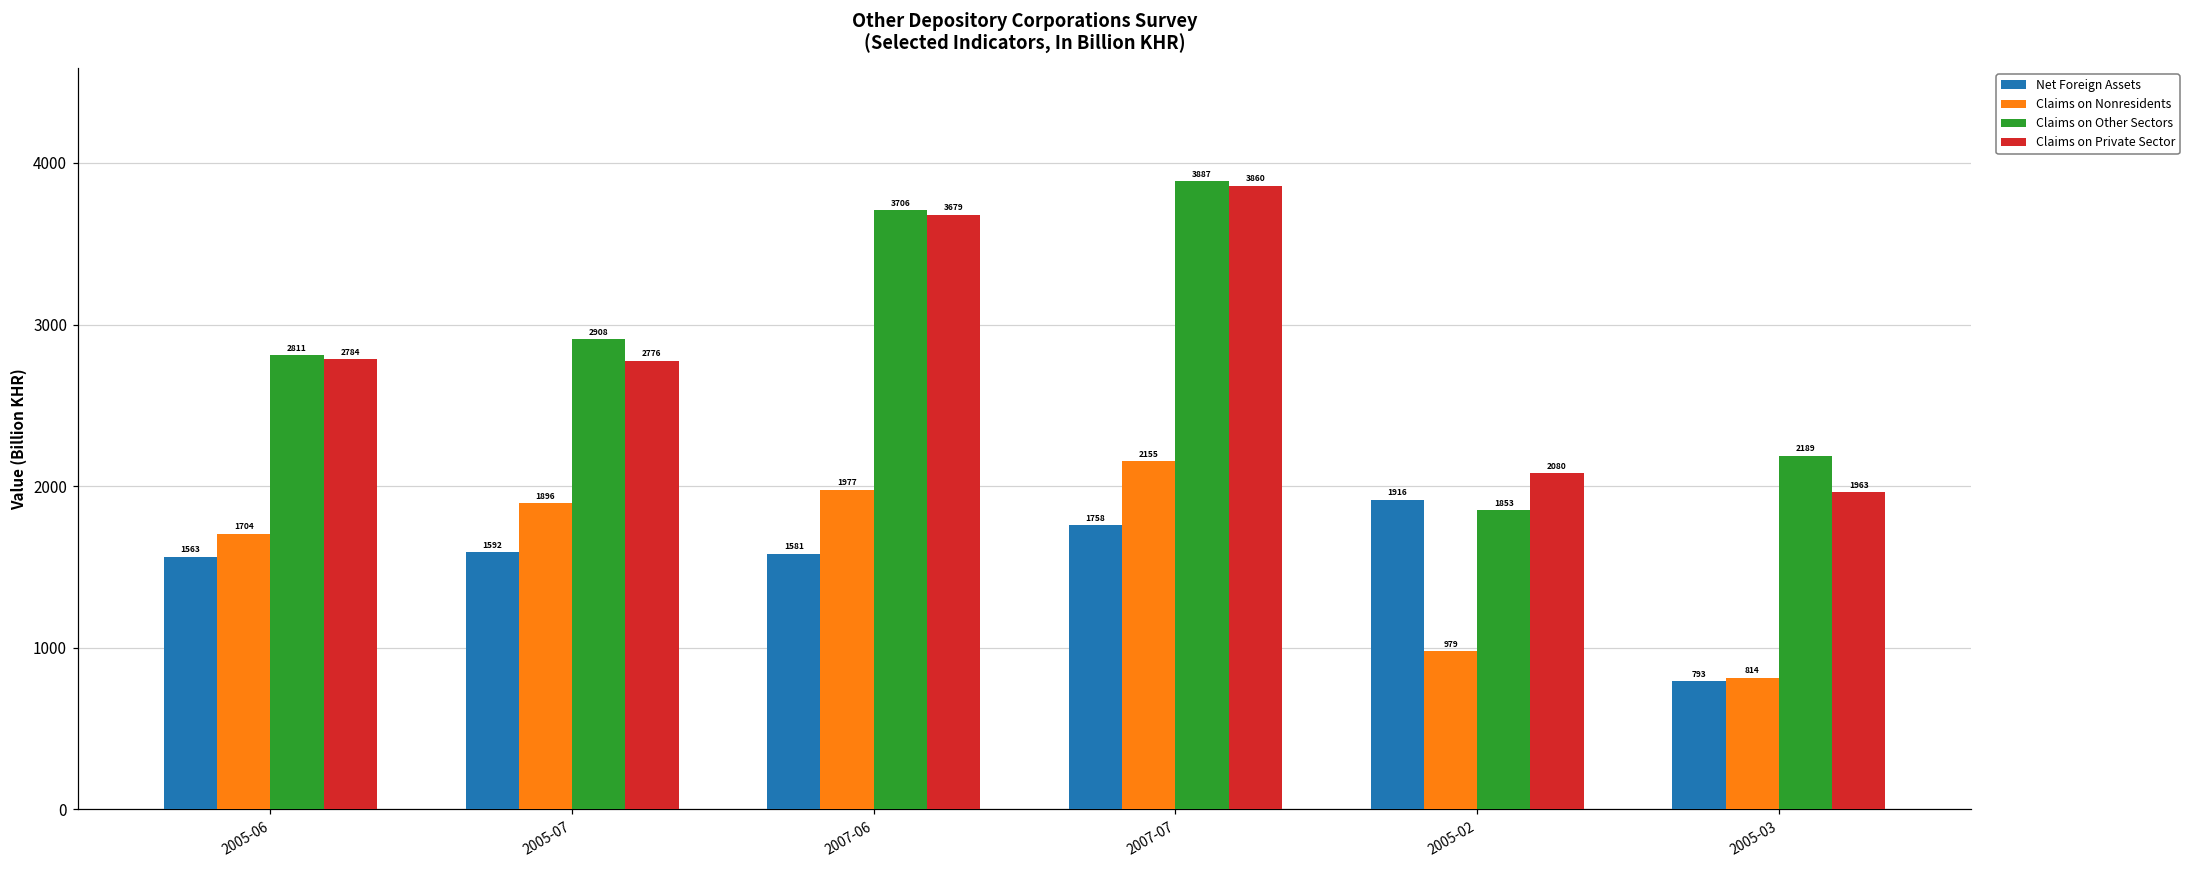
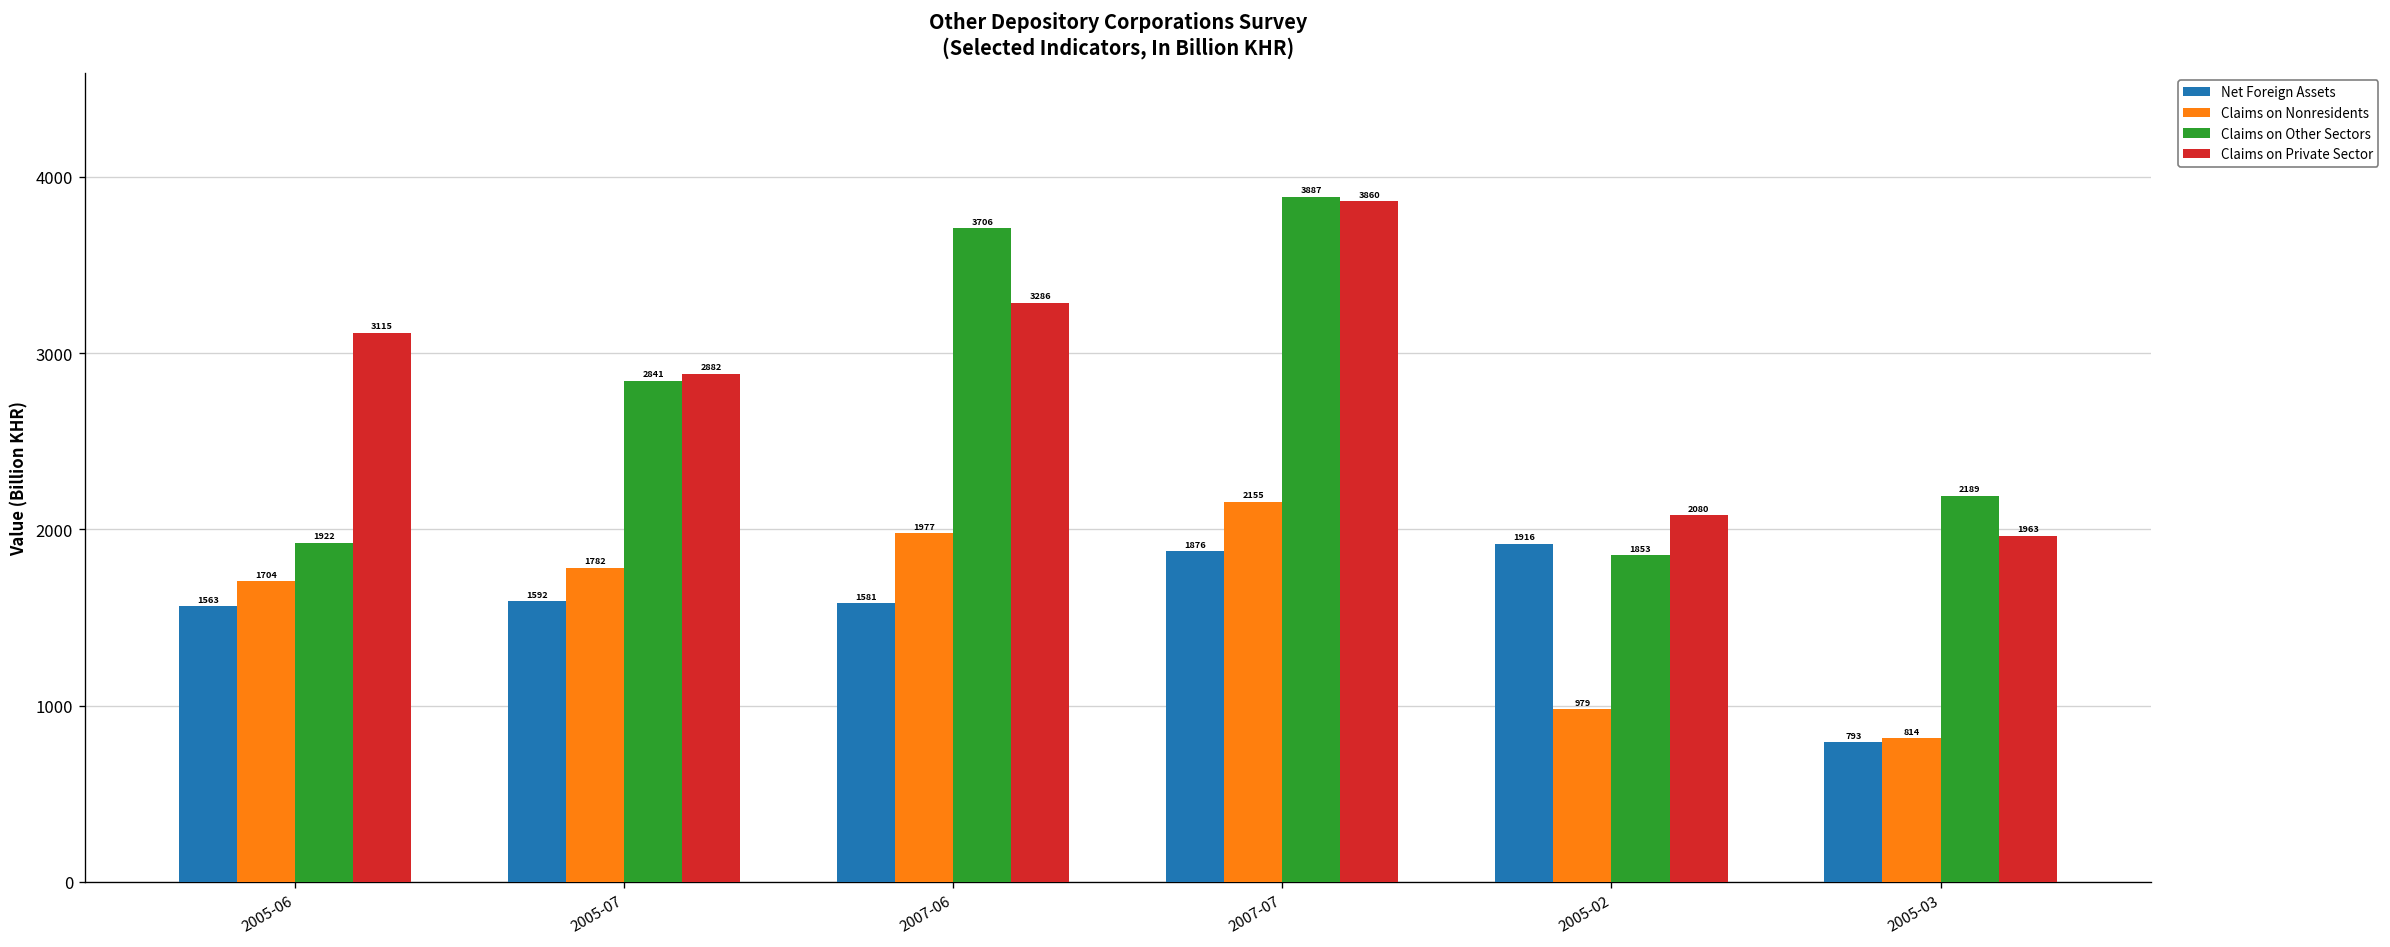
  {
    "Net Foreign Assets": {
      "2005-06": 1563,
      "2005-07": 1592,
      "2007-06": 1581,
-     "2007-07": 1758,
+     "2007-07": 1876,
      "2005-02": 1916,
      "2005-03": 793
    },
    "Claims on Nonresidents": {
      "2005-06": 1704,
-     "2005-07": 1896,
+     "2005-07": 1782,
      "2007-06": 1977,
      "2007-07": 2155,
      "2005-02": 979,
      "2005-03": 814
    },
    "Claims on Other Sectors": {
-     "2005-06": 2811,
-     "2005-07": 2908,
+     "2005-06": 1922,
+     "2005-07": 2841,
      "2007-06": 3706,
      "2007-07": 3887,
      "2005-02": 1853,
      "2005-03": 2189
    },
    "Claims on Private Sector": {
-     "2005-06": 2784,
-     "2005-07": 2776,
-     "2007-06": 3679,
+     "2005-06": 3115,
+     "2005-07": 2882,
+     "2007-06": 3286,
      "2007-07": 3860,
      "2005-02": 2080,
      "2005-03": 1963
    }
  }
